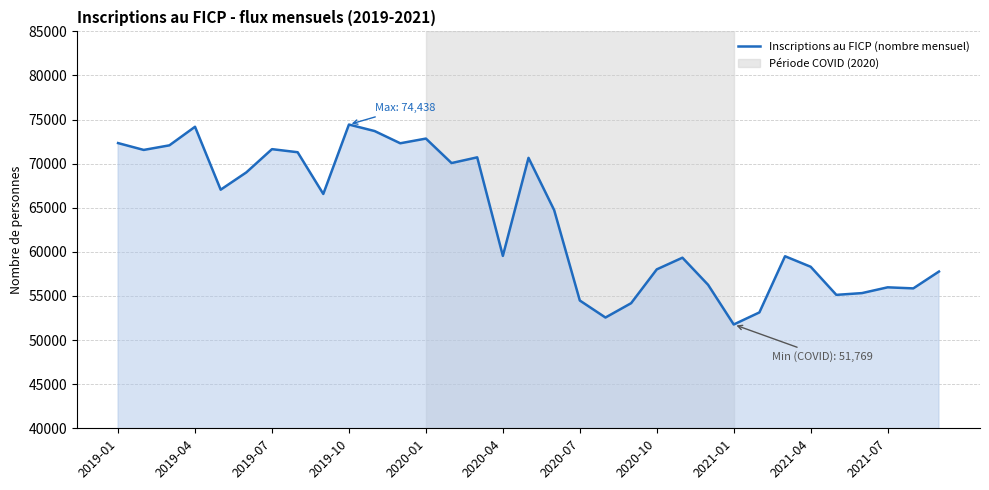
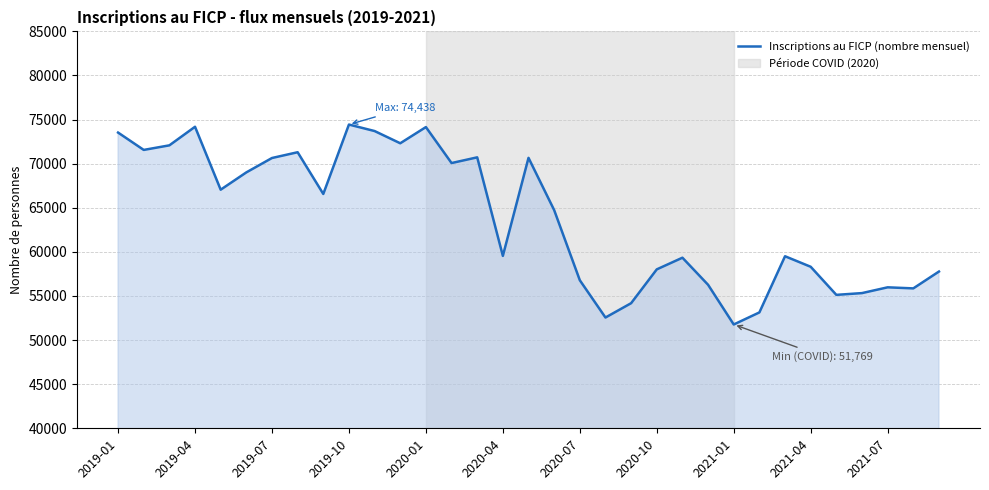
  {
-   "2019-01": 72000,
+   "2019-01": 74000,
    "2019-04": 74000,
-   "2019-07": 72000,
-   "2020-01": 73000,
+   "2019-07": 71000,
+   "2020-01": 74000,
    "2020-04": 60000,
-   "2020-07": 54000,
+   "2020-07": 57000,
    "2020-10": 58000,
    "2021-04": 58000,
    "2021-07": 56000
  }
